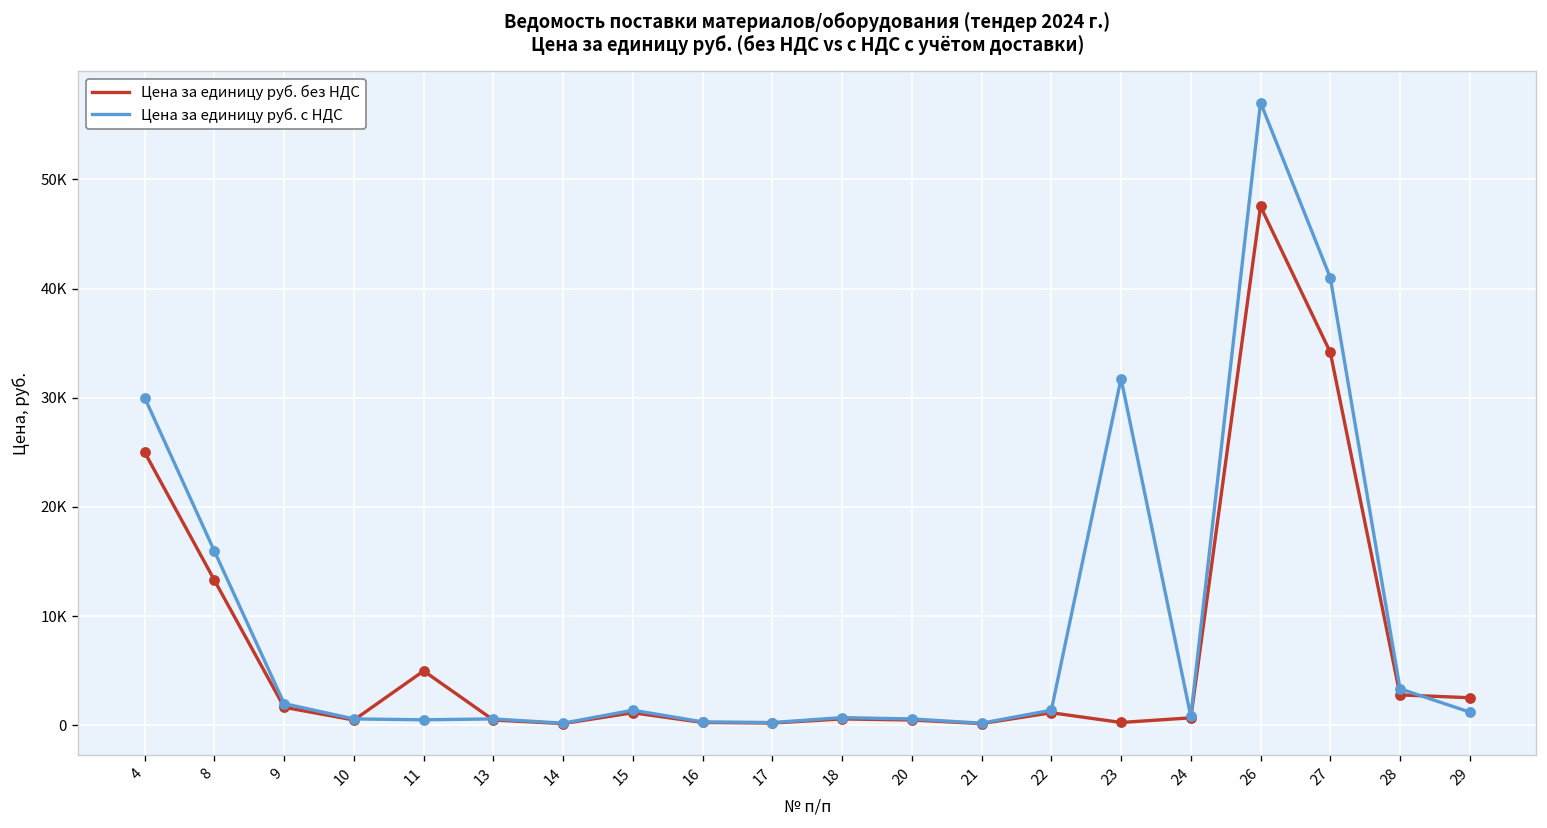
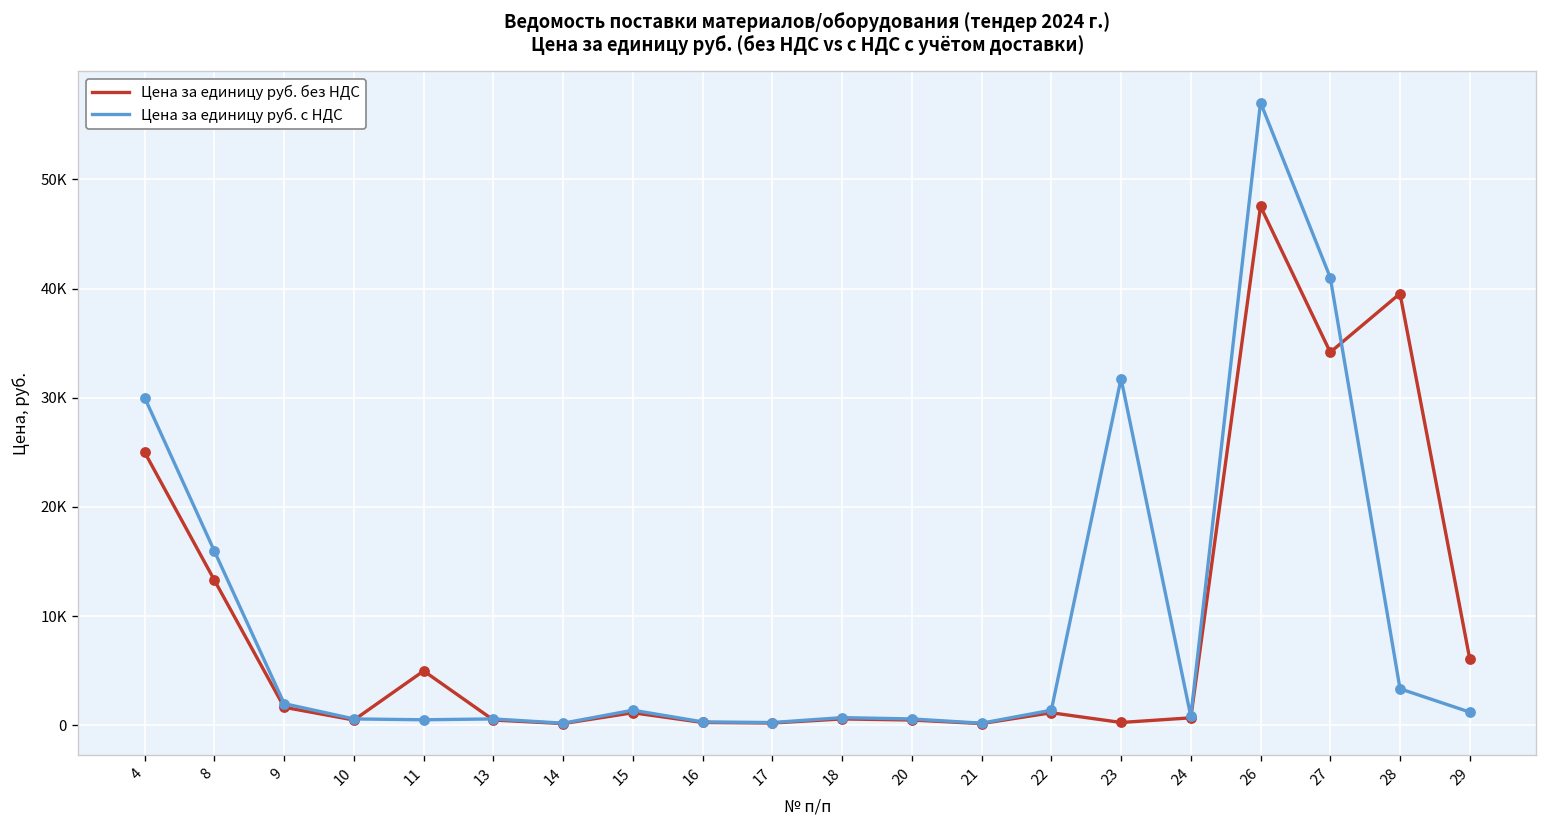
  {
    "Цена за единицу руб. без НДС": {
      "4": 25000,
      "8": 13000,
      "9": 2000,
      "11": 5000,
      "23": 0,
      "26": 48000,
      "27": 34000,
-     "28": 3000,
-     "29": 3000
+     "28": 40000,
+     "29": 6000
    },
    "Цена за единицу руб. с НДС": {
      "4": 30000,
      "8": 16000,
      "9": 2000,
      "11": 1000,
      "23": 32000,
      "26": 57000,
      "27": 41000,
      "28": 3000,
      "29": 1000
    }
  }
